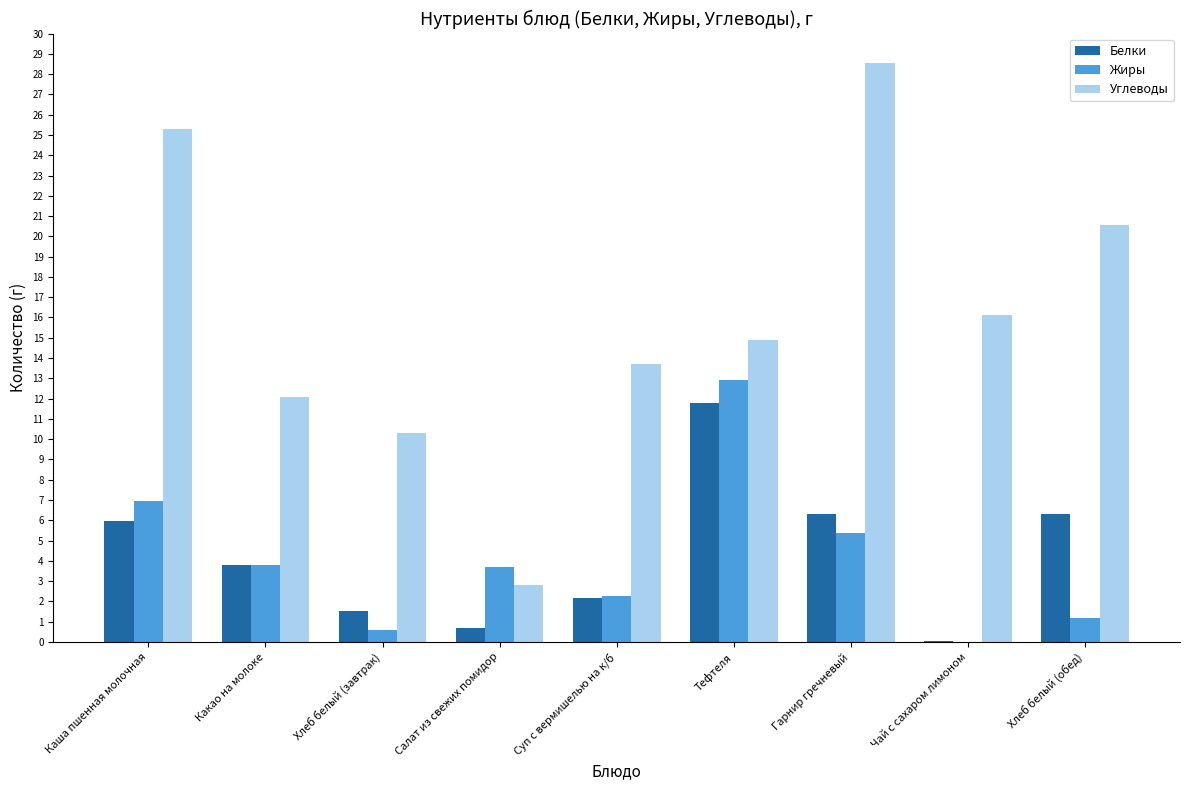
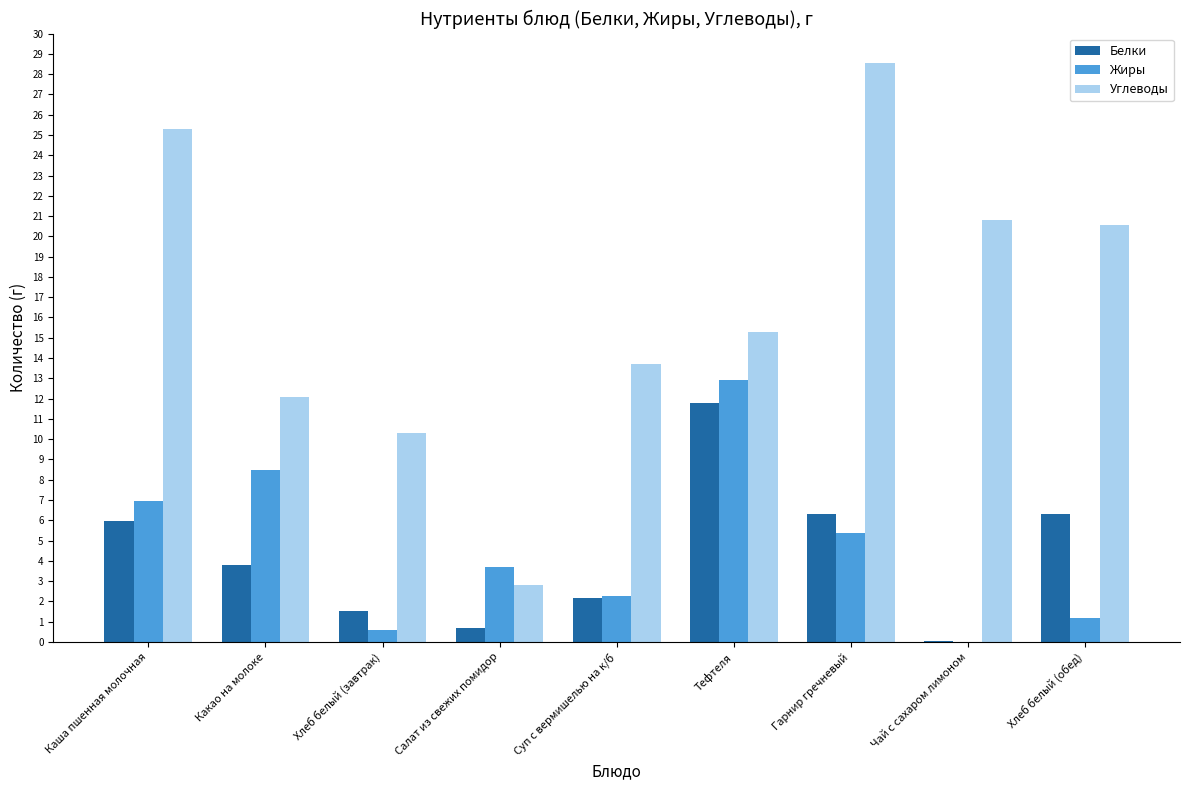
  {
    "Белки": {
      "Каша пшенная молочная": 6.0,
      "Какао на молоке": 3.8,
      "Хлеб белый (завтрак)": 1.5,
      "Салат из свежих помидор": 0.7,
      "Суп с вермишелью на к/б": 2.2,
      "Тефтеля": 11.8,
      "Гарнир гречневый": 6.3,
      "Хлеб белый (обед)": 6.3
    },
    "Жиры": {
      "Каша пшенная молочная": 6.9,
-     "Какао на молоке": 3.8,
+     "Какао на молоке": 8.5,
      "Хлеб белый (завтрак)": 0.6,
      "Салат из свежих помидор": 3.7,
      "Суп с вермишелью на к/б": 2.3,
      "Тефтеля": 12.9,
      "Гарнир гречневый": 5.4,
      "Чай с сахаром лимоном": 0.0,
      "Хлеб белый (обед)": 1.2
    },
    "Углеводы": {
      "Каша пшенная молочная": 25.3,
      "Какао на молоке": 12.1,
      "Хлеб белый (завтрак)": 10.3,
      "Салат из свежих помидор": 2.8,
      "Суп с вермишелью на к/б": 13.7,
-     "Тефтеля": 14.9,
+     "Тефтеля": 15.3,
      "Гарнир гречневый": 28.6,
-     "Чай с сахаром лимоном": 16.1,
+     "Чай с сахаром лимоном": 20.8,
      "Хлеб белый (обед)": 20.6
    }
  }
